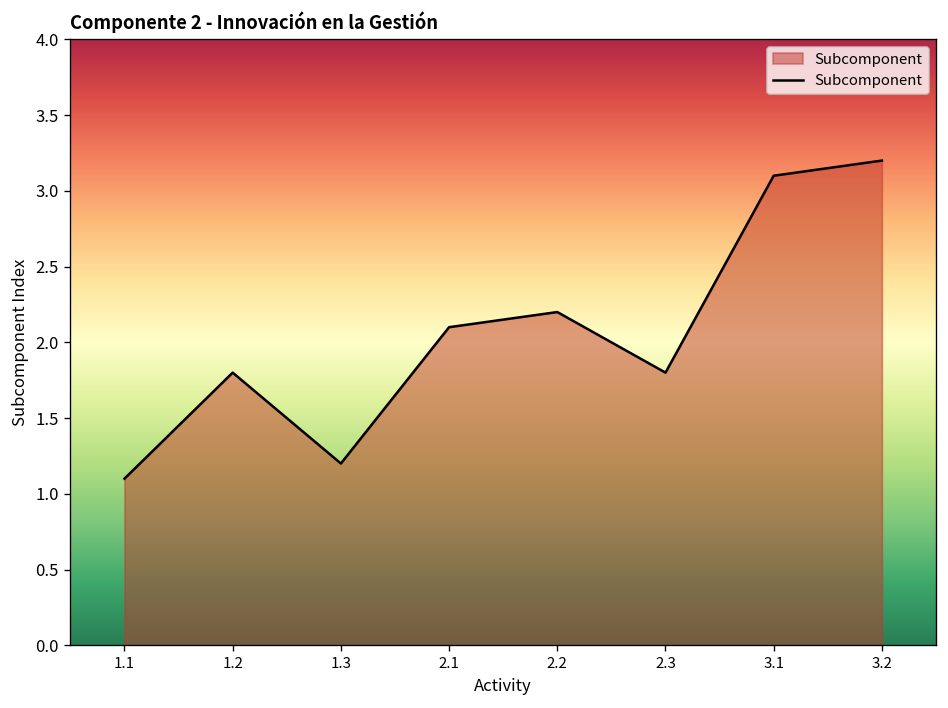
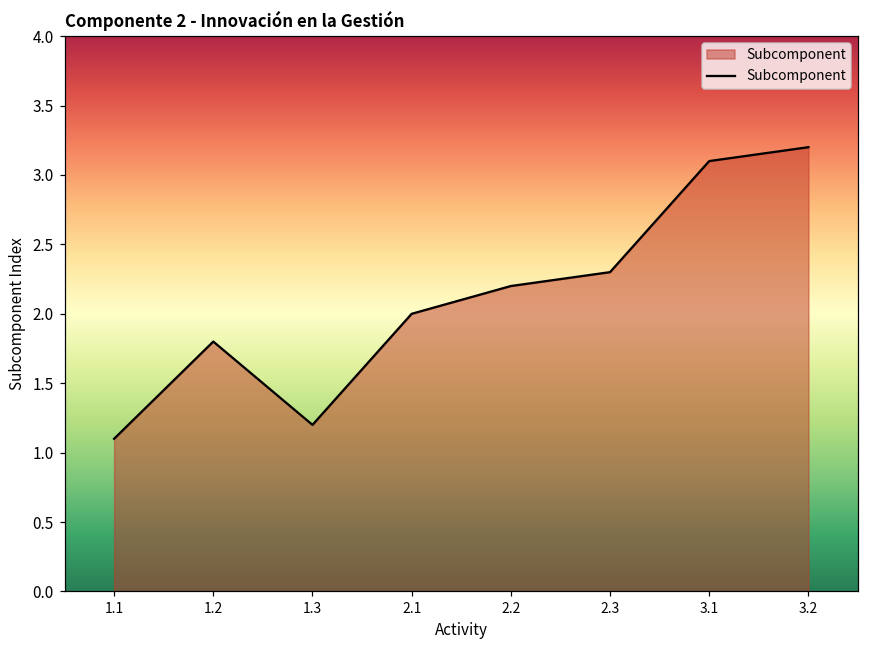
  {
    "1.1": 1.1,
    "1.2": 1.8,
    "1.3": 1.2,
-   "2.1": 2.1,
+   "2.1": 2.0,
    "2.2": 2.2,
-   "2.3": 1.8,
+   "2.3": 2.3,
    "3.1": 3.1,
    "3.2": 3.2
  }
